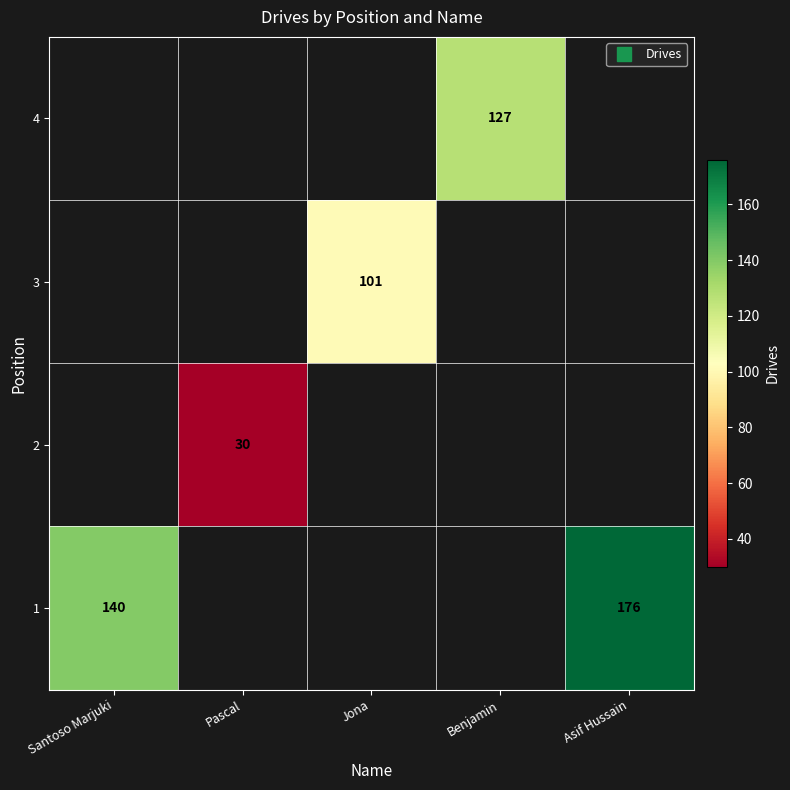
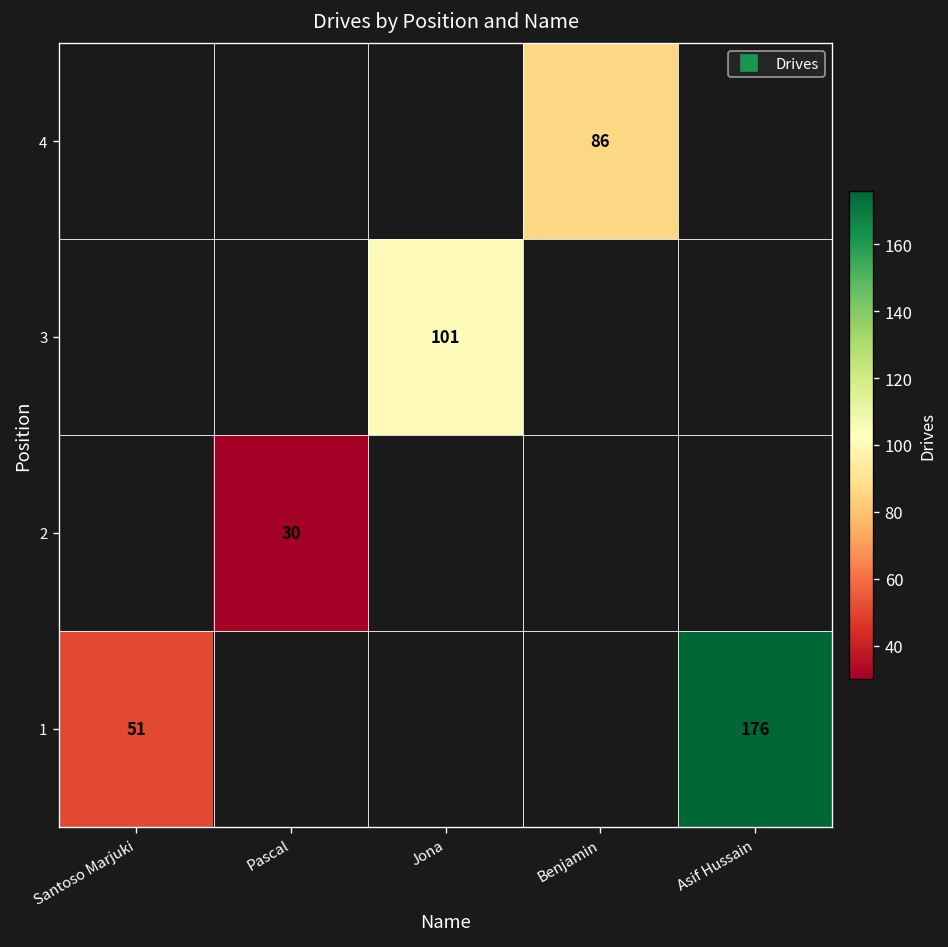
  {
    "4": {
-     "Benjamin": 127
+     "Benjamin": 86
    },
    "3": {
      "Jona": 101
    },
    "2": {
      "Pascal": 30
    },
    "1": {
-     "Santoso Marjuki": 140,
+     "Santoso Marjuki": 51,
      "Asif Hussain": 176
    }
  }
